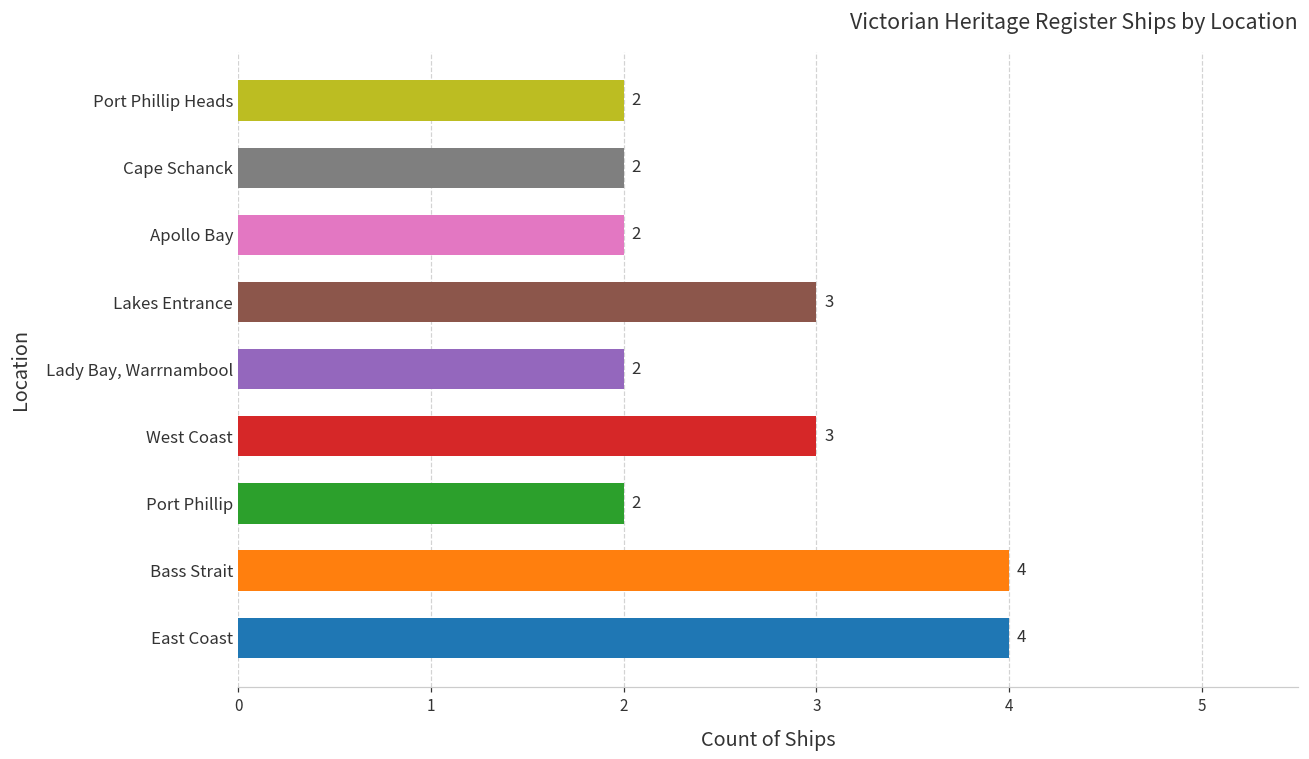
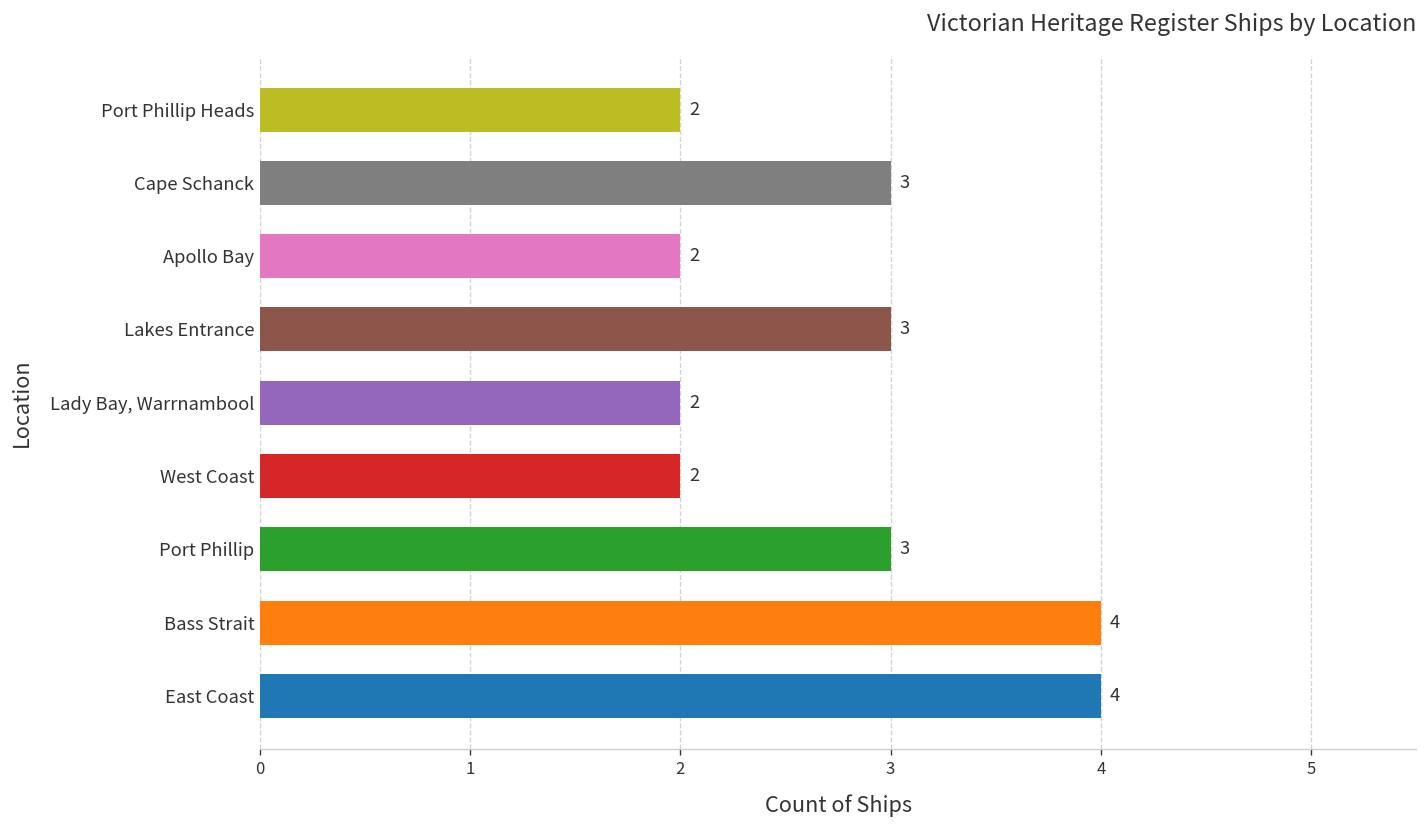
  {
    "Port Phillip Heads": 2,
-   "Cape Schanck": 2,
+   "Cape Schanck": 3,
    "Apollo Bay": 2,
    "Lakes Entrance": 3,
    "Lady Bay, Warrnambool": 2,
-   "West Coast": 3,
-   "Port Phillip": 2,
+   "West Coast": 2,
+   "Port Phillip": 3,
    "Bass Strait": 4,
    "East Coast": 4
  }
